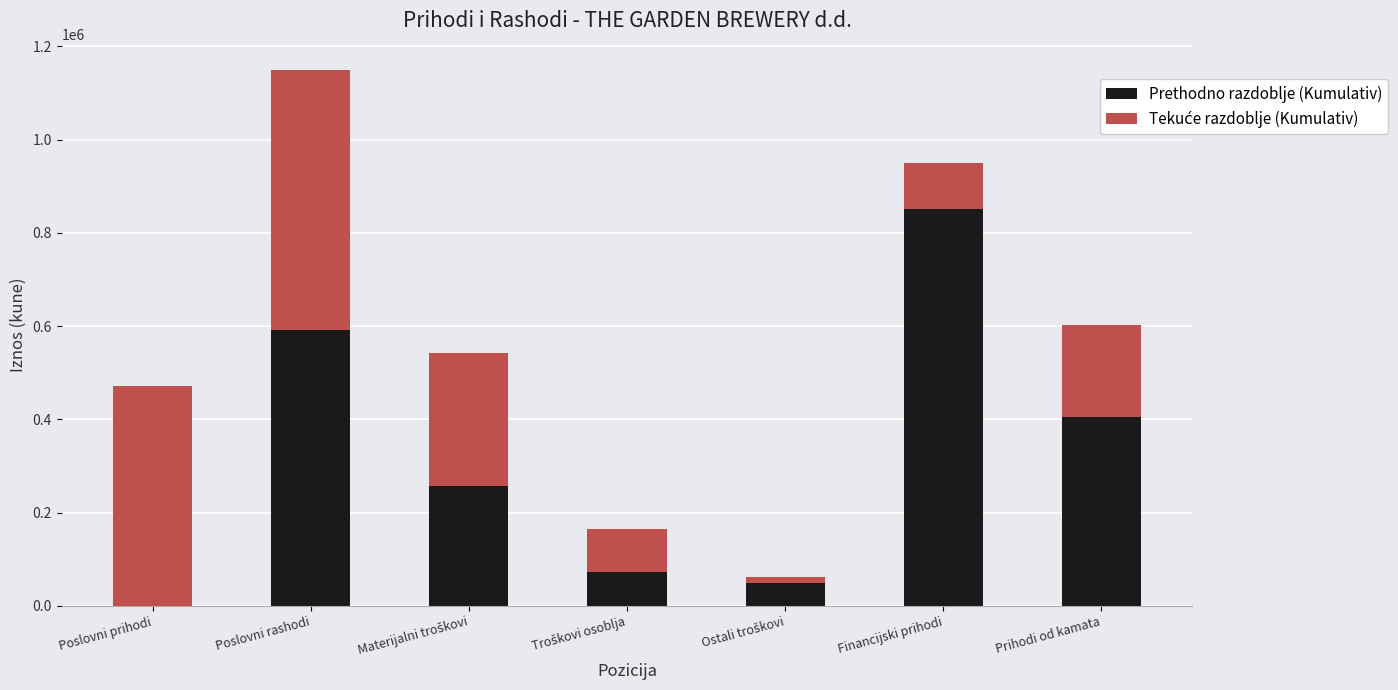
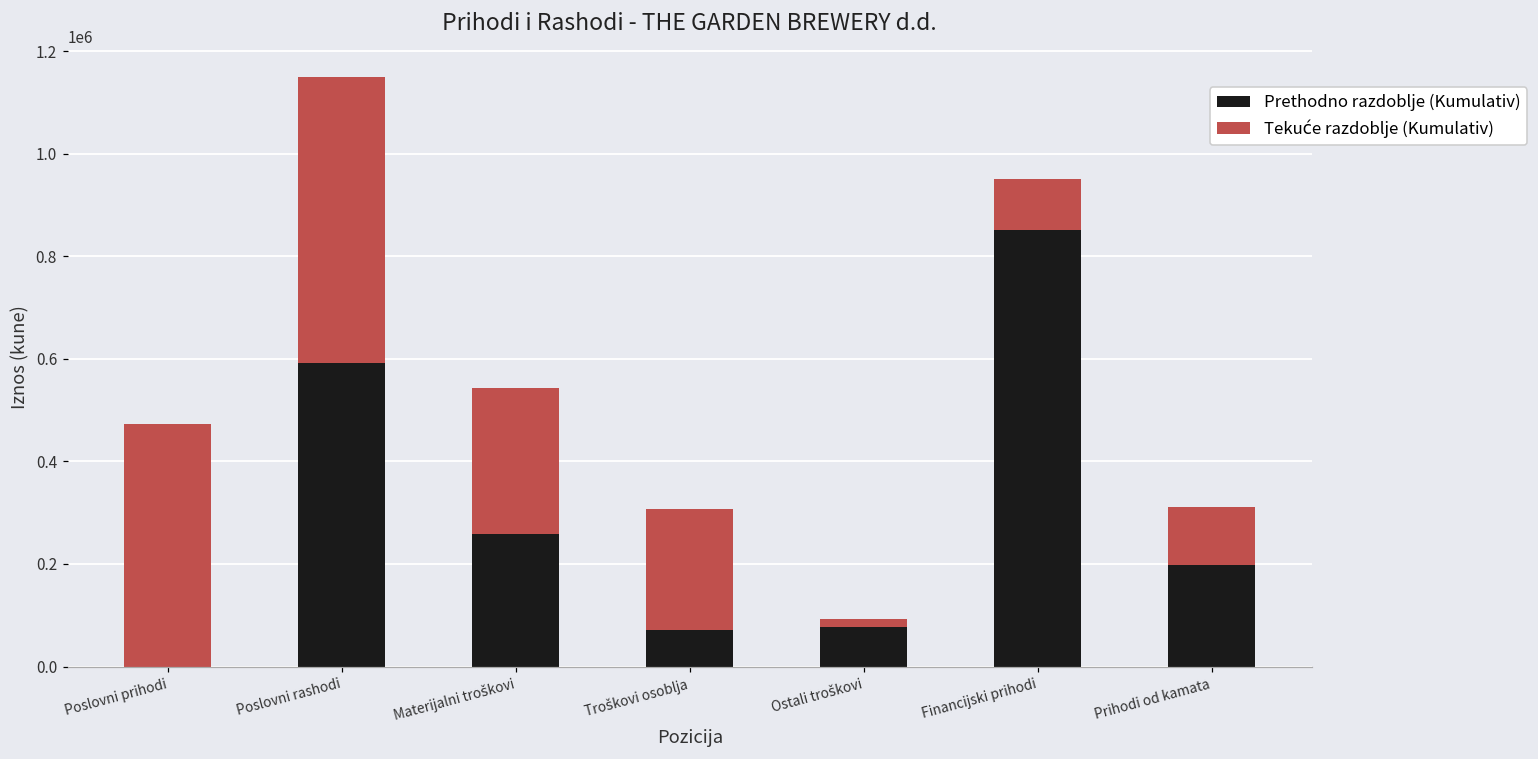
  {
    "Prethodno razdoblje (Kumulativ)": {
      "Poslovni prihodi": 0,
      "Poslovni rashodi": 590000,
      "Materijalni troškovi": 260000,
      "Troškovi osoblja": 70000,
-     "Ostali troškovi": 50000,
+     "Ostali troškovi": 80000,
      "Financijski prihodi": 850000,
-     "Prihodi od kamata": 410000
+     "Prihodi od kamata": 200000
    },
    "Tekuće razdoblje (Kumulativ)": {
      "Poslovni prihodi": 470000,
      "Poslovni rashodi": 560000,
      "Materijalni troškovi": 280000,
-     "Troškovi osoblja": 90000,
+     "Troškovi osoblja": 240000,
      "Ostali troškovi": 10000,
      "Financijski prihodi": 100000,
-     "Prihodi od kamata": 200000
+     "Prihodi od kamata": 110000
    }
  }
